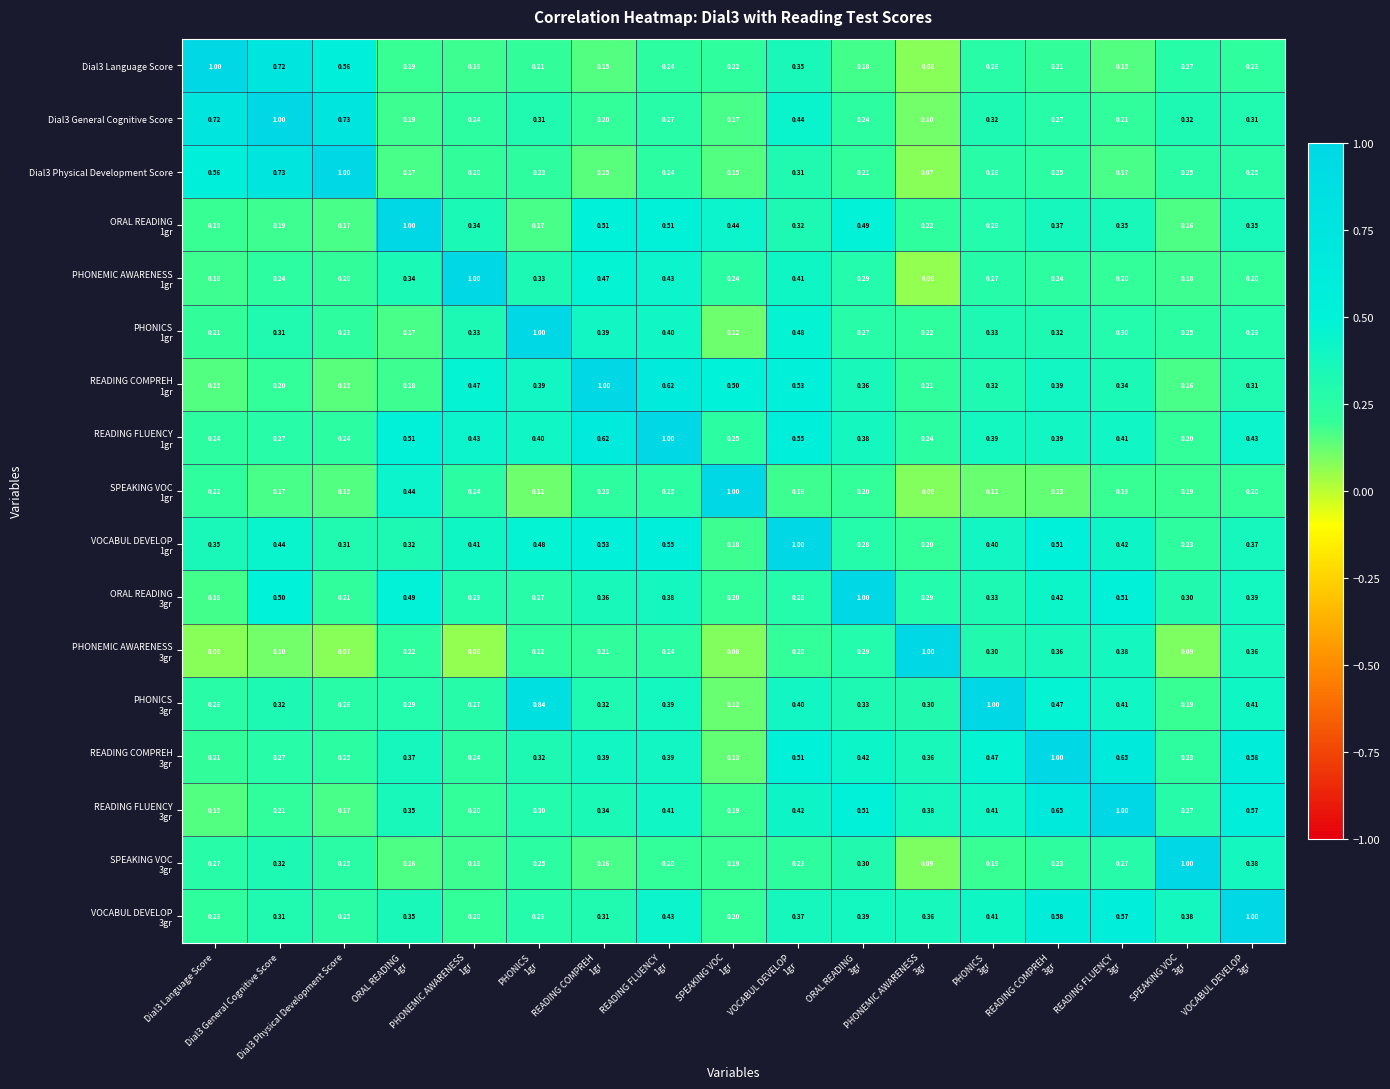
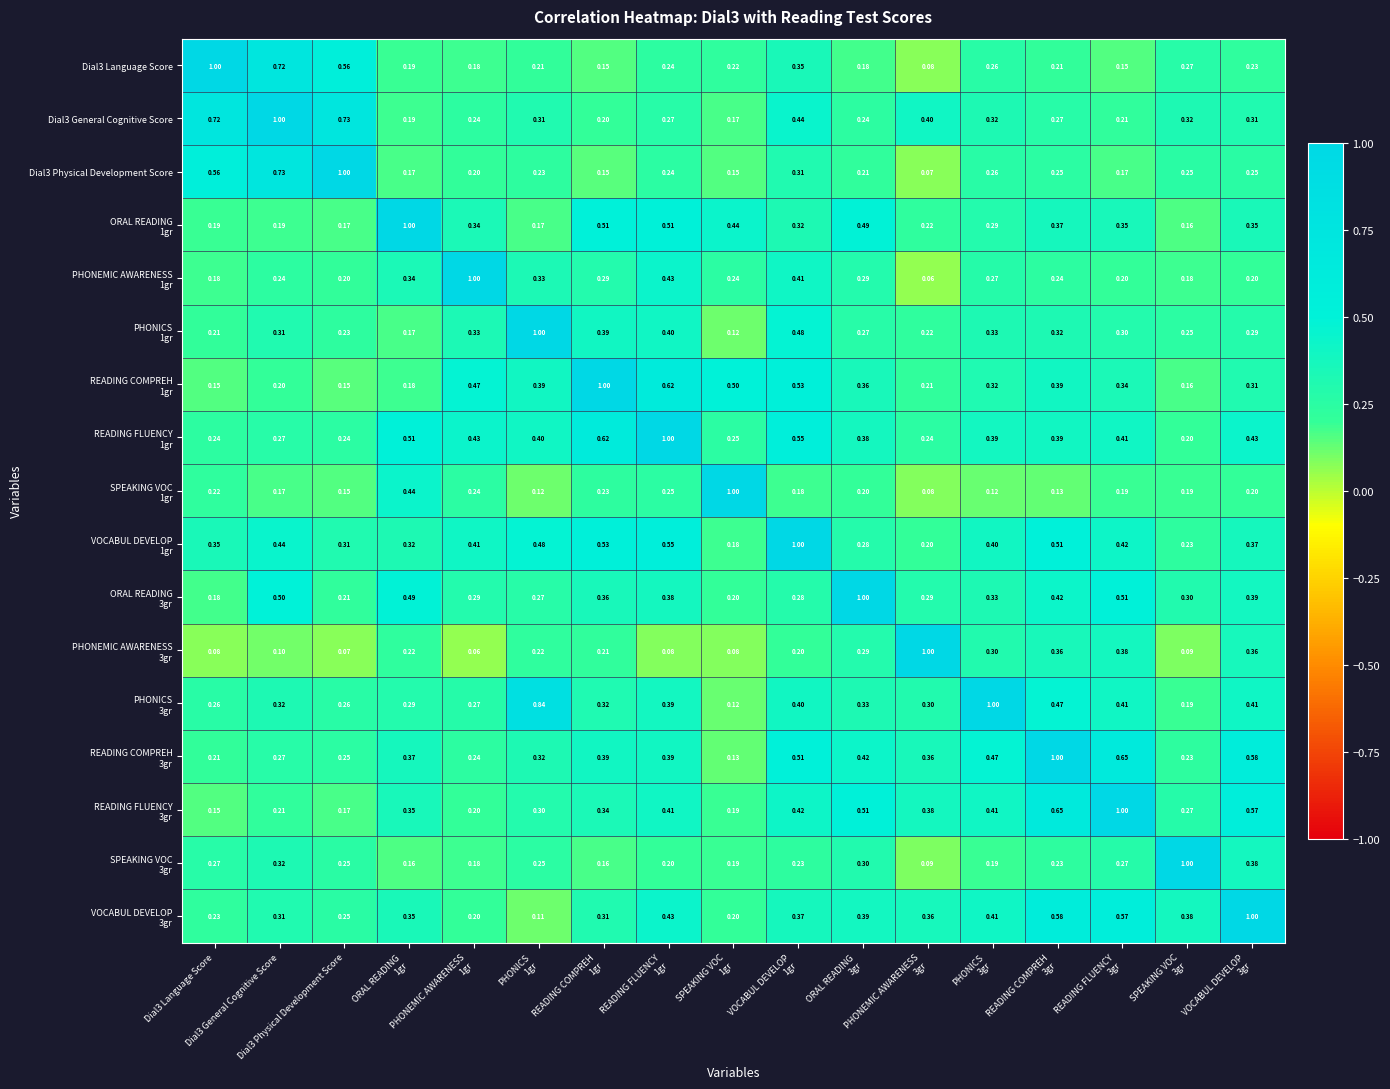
  {
    "Dial3 General Cognitive Score": {
      "Dial3 Language Score": 0.72,
      "Dial3 General Cognitive Score": 1.00,
      "Dial3 Physical Development Score": 0.73,
      "ORAL READING 1gr": 0.19,
      "PHONEMIC AWARENESS 1gr": 0.24,
      "PHONICS 1gr": 0.31,
      "READING COMPREH 1gr": 0.20,
      "READING FLUENCY 1gr": 0.27,
      "SPEAKING VOC 1gr": 0.17,
      "VOCABUL DEVELOP 1gr": 0.44,
      "ORAL READING 3gr": 0.24,
-     "PHONEMIC AWARENESS 3gr": 0.10,
+     "PHONEMIC AWARENESS 3gr": 0.40,
      "PHONICS 3gr": 0.32,
      "READING COMPREH 3gr": 0.27,
      "READING FLUENCY 3gr": 0.21,
      "SPEAKING VOC 3gr": 0.32,
      "VOCABUL DEVELOP 3gr": 0.31
    },
    "PHONEMIC AWARENESS 1gr": {
      "Dial3 Language Score": 0.18,
      "Dial3 General Cognitive Score": 0.24,
      "Dial3 Physical Development Score": 0.20,
      "ORAL READING 1gr": 0.34,
      "PHONEMIC AWARENESS 1gr": 1.00,
      "PHONICS 1gr": 0.33,
-     "READING COMPREH 1gr": 0.47,
+     "READING COMPREH 1gr": 0.29,
      "READING FLUENCY 1gr": 0.43,
      "SPEAKING VOC 1gr": 0.24,
      "VOCABUL DEVELOP 1gr": 0.41,
      "ORAL READING 3gr": 0.29,
      "PHONEMIC AWARENESS 3gr": 0.06,
      "PHONICS 3gr": 0.27,
      "READING COMPREH 3gr": 0.24,
      "READING FLUENCY 3gr": 0.20,
      "SPEAKING VOC 3gr": 0.18,
      "VOCABUL DEVELOP 3gr": 0.20
    },
    "PHONEMIC AWARENESS 3gr": {
      "Dial3 Language Score": 0.08,
      "Dial3 General Cognitive Score": 0.10,
      "Dial3 Physical Development Score": 0.07,
      "ORAL READING 1gr": 0.22,
      "PHONEMIC AWARENESS 1gr": 0.06,
      "PHONICS 1gr": 0.22,
      "READING COMPREH 1gr": 0.21,
-     "READING FLUENCY 1gr": 0.24,
+     "READING FLUENCY 1gr": 0.08,
      "SPEAKING VOC 1gr": 0.08,
      "VOCABUL DEVELOP 1gr": 0.20,
      "ORAL READING 3gr": 0.29,
      "PHONEMIC AWARENESS 3gr": 1.00,
      "PHONICS 3gr": 0.30,
      "READING COMPREH 3gr": 0.36,
      "READING FLUENCY 3gr": 0.38,
      "SPEAKING VOC 3gr": 0.09,
      "VOCABUL DEVELOP 3gr": 0.36
    },
    "VOCABUL DEVELOP 3gr": {
      "Dial3 Language Score": 0.23,
      "Dial3 General Cognitive Score": 0.31,
      "Dial3 Physical Development Score": 0.25,
      "ORAL READING 1gr": 0.35,
      "PHONEMIC AWARENESS 1gr": 0.20,
-     "PHONICS 1gr": 0.29,
+     "PHONICS 1gr": 0.11,
      "READING COMPREH 1gr": 0.31,
      "READING FLUENCY 1gr": 0.43,
      "SPEAKING VOC 1gr": 0.20,
      "VOCABUL DEVELOP 1gr": 0.37,
      "ORAL READING 3gr": 0.39,
      "PHONEMIC AWARENESS 3gr": 0.36,
      "PHONICS 3gr": 0.41,
      "READING COMPREH 3gr": 0.58,
      "READING FLUENCY 3gr": 0.57,
      "SPEAKING VOC 3gr": 0.38,
      "VOCABUL DEVELOP 3gr": 1.00
    }
  }
